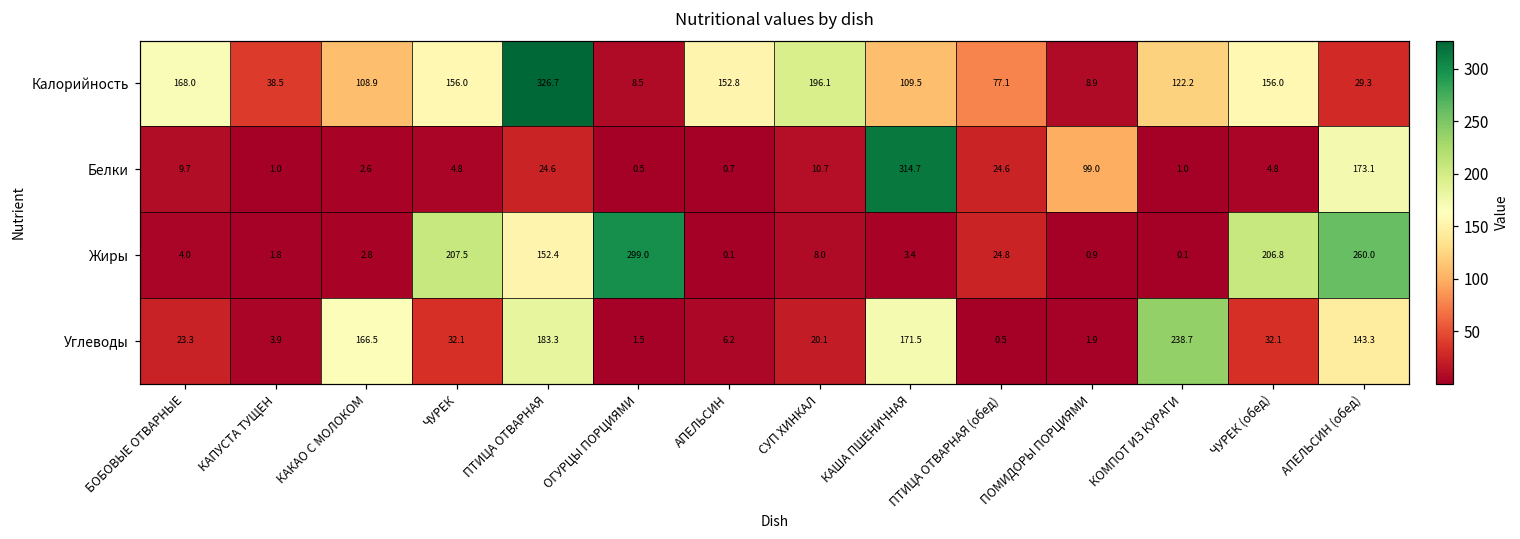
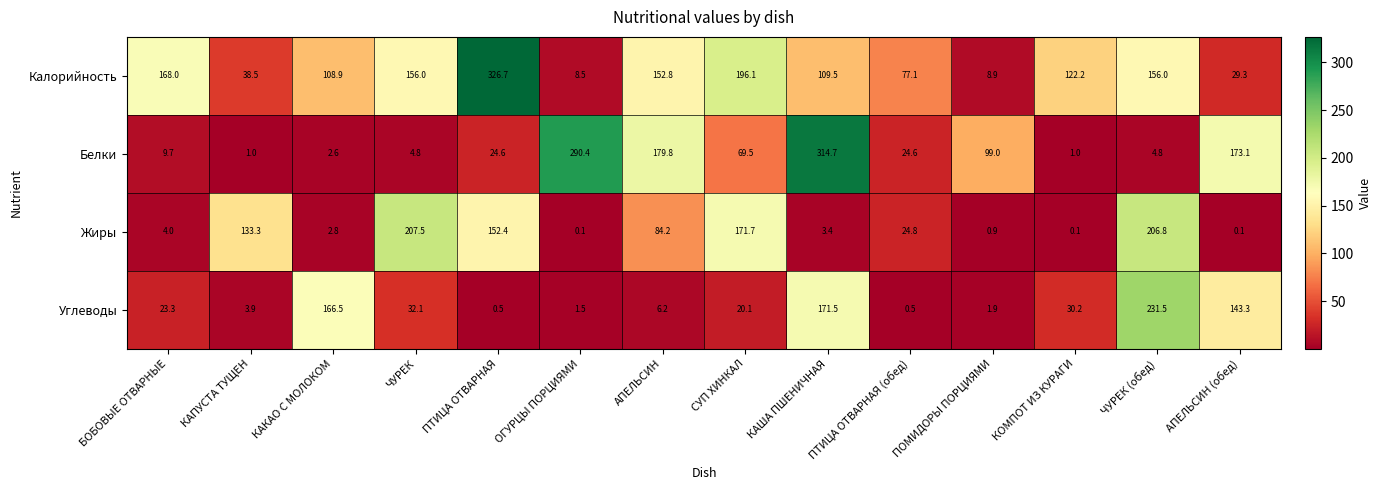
  {
    "Калорийность": {
      "БОБОВЫЕ ОТВАРНЫЕ": 168.0,
      "КАПУСТА ТУЩЕН": 38.5,
      "КАКАО С МОЛОКОМ": 108.9,
      "ЧУРЕК": 156.0,
      "ПТИЦА ОТВАРНАЯ": 326.7,
      "ОГУРЦЫ ПОРЦИЯМИ": 8.5,
      "АПЕЛЬСИН": 152.8,
      "СУП ХИНКАЛ": 196.1,
      "КАША ПШЕНИЧНАЯ": 109.5,
      "ПТИЦА ОТВАРНАЯ (обед)": 77.1,
      "ПОМИДОРЫ ПОРЦИЯМИ": 8.9,
      "КОМПОТ ИЗ КУРАГИ": 122.2,
      "ЧУРЕК (обед)": 156.0,
      "АПЕЛЬСИН (обед)": 29.3
    },
    "Белки": {
      "БОБОВЫЕ ОТВАРНЫЕ": 9.7,
      "КАПУСТА ТУЩЕН": 1.0,
      "КАКАО С МОЛОКОМ": 2.6,
      "ЧУРЕК": 4.8,
      "ПТИЦА ОТВАРНАЯ": 24.6,
-     "ОГУРЦЫ ПОРЦИЯМИ": 0.5,
-     "АПЕЛЬСИН": 0.7,
-     "СУП ХИНКАЛ": 10.7,
+     "ОГУРЦЫ ПОРЦИЯМИ": 290.4,
+     "АПЕЛЬСИН": 179.8,
+     "СУП ХИНКАЛ": 69.5,
      "КАША ПШЕНИЧНАЯ": 314.7,
      "ПТИЦА ОТВАРНАЯ (обед)": 24.6,
      "ПОМИДОРЫ ПОРЦИЯМИ": 99.0,
      "КОМПОТ ИЗ КУРАГИ": 1.0,
      "ЧУРЕК (обед)": 4.8,
      "АПЕЛЬСИН (обед)": 173.1
    },
    "Жиры": {
      "БОБОВЫЕ ОТВАРНЫЕ": 4.0,
-     "КАПУСТА ТУЩЕН": 1.8,
+     "КАПУСТА ТУЩЕН": 133.3,
      "КАКАО С МОЛОКОМ": 2.8,
      "ЧУРЕК": 207.5,
      "ПТИЦА ОТВАРНАЯ": 152.4,
-     "ОГУРЦЫ ПОРЦИЯМИ": 299.0,
-     "АПЕЛЬСИН": 0.1,
-     "СУП ХИНКАЛ": 8.0,
+     "ОГУРЦЫ ПОРЦИЯМИ": 0.1,
+     "АПЕЛЬСИН": 84.2,
+     "СУП ХИНКАЛ": 171.7,
      "КАША ПШЕНИЧНАЯ": 3.4,
      "ПТИЦА ОТВАРНАЯ (обед)": 24.8,
      "ПОМИДОРЫ ПОРЦИЯМИ": 0.9,
      "КОМПОТ ИЗ КУРАГИ": 0.1,
      "ЧУРЕК (обед)": 206.8,
-     "АПЕЛЬСИН (обед)": 260.0
+     "АПЕЛЬСИН (обед)": 0.1
    },
    "Углеводы": {
      "БОБОВЫЕ ОТВАРНЫЕ": 23.3,
      "КАПУСТА ТУЩЕН": 3.9,
      "КАКАО С МОЛОКОМ": 166.5,
      "ЧУРЕК": 32.1,
-     "ПТИЦА ОТВАРНАЯ": 183.3,
+     "ПТИЦА ОТВАРНАЯ": 0.5,
      "ОГУРЦЫ ПОРЦИЯМИ": 1.5,
      "АПЕЛЬСИН": 6.2,
      "СУП ХИНКАЛ": 20.1,
      "КАША ПШЕНИЧНАЯ": 171.5,
      "ПТИЦА ОТВАРНАЯ (обед)": 0.5,
      "ПОМИДОРЫ ПОРЦИЯМИ": 1.9,
-     "КОМПОТ ИЗ КУРАГИ": 238.7,
-     "ЧУРЕК (обед)": 32.1,
+     "КОМПОТ ИЗ КУРАГИ": 30.2,
+     "ЧУРЕК (обед)": 231.5,
      "АПЕЛЬСИН (обед)": 143.3
    }
  }
